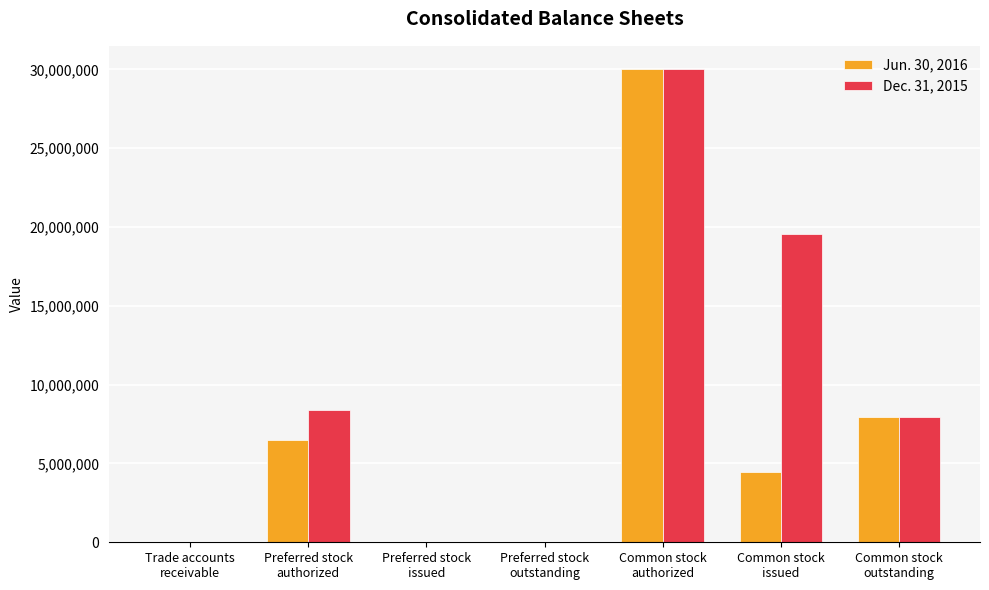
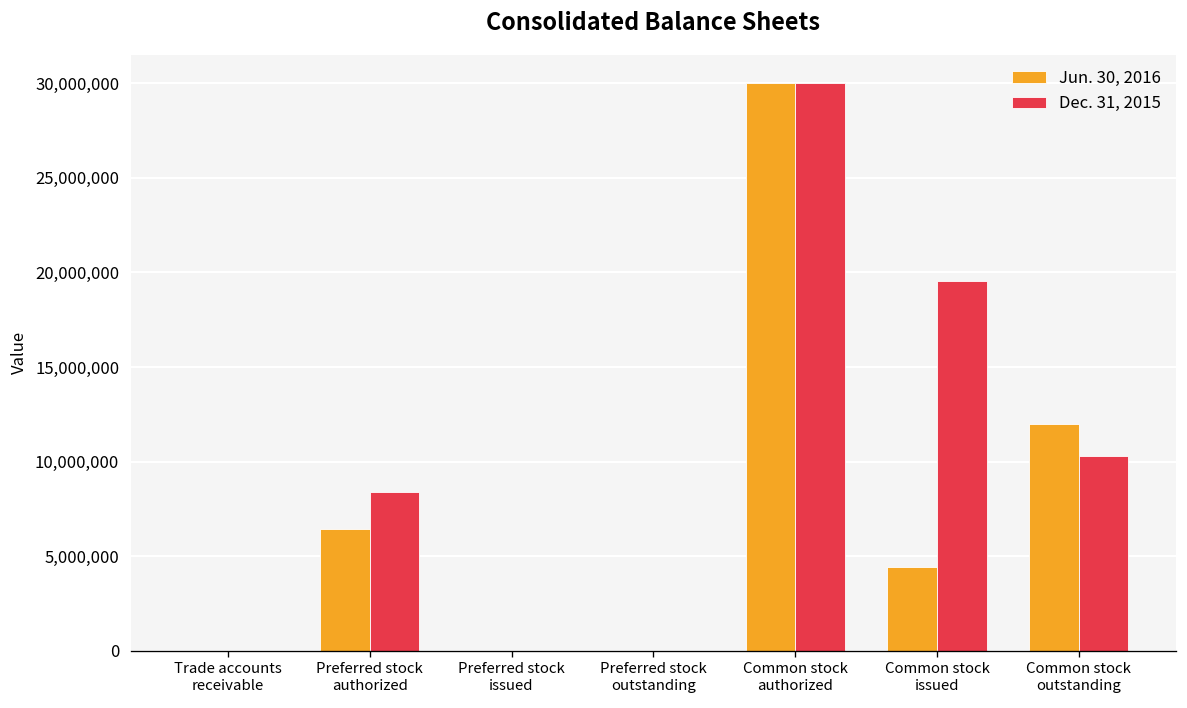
  {
    "Jun. 30, 2016": {
      "Preferred stock authorized": "6,500,000",
      "Preferred stock issued": "0",
      "Preferred stock outstanding": "0",
      "Common stock authorized": "30,000,000",
      "Common stock issued": "4,400,000",
-     "Common stock outstanding": "8,000,000"
+     "Common stock outstanding": "12,000,000"
    },
    "Dec. 31, 2015": {
      "Preferred stock authorized": "8,400,000",
      "Preferred stock issued": "0",
      "Preferred stock outstanding": "0",
      "Common stock authorized": "30,000,000",
      "Common stock issued": "19,500,000",
-     "Common stock outstanding": "7,900,000"
+     "Common stock outstanding": "10,300,000"
    }
  }
